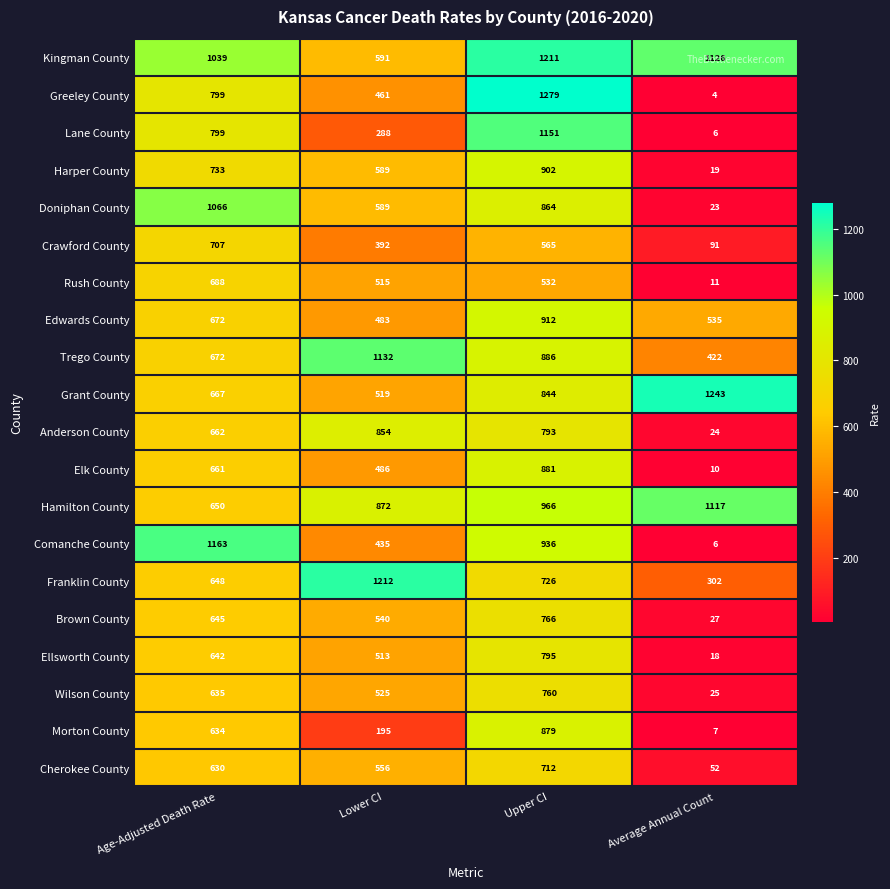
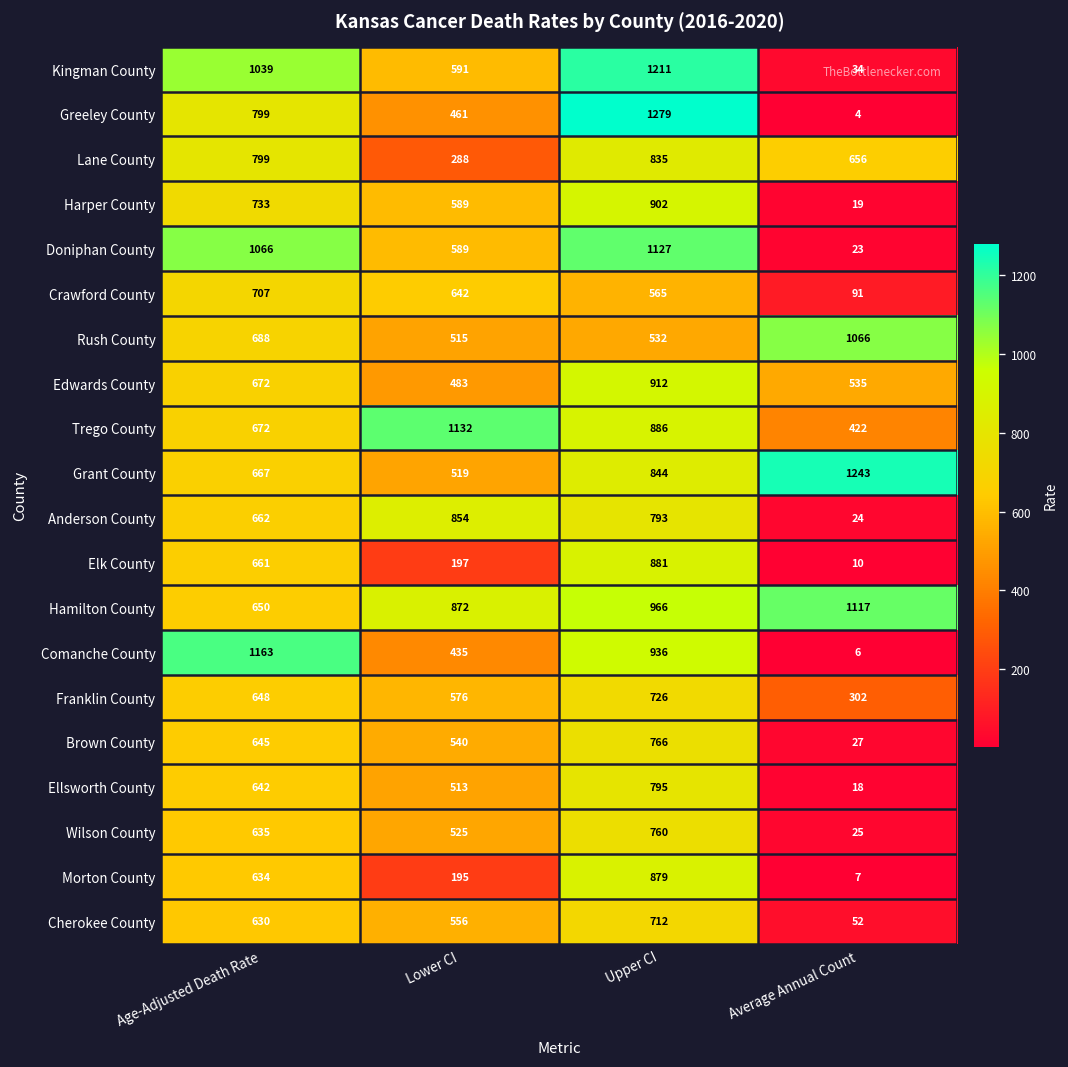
  {
    "Kingman County": {
      "Age-Adjusted Death Rate": 1039,
      "Lower CI": 591,
      "Upper CI": 1211,
-     "Average Annual Count": 1126
+     "Average Annual Count": 34
    },
    "Greeley County": {
      "Age-Adjusted Death Rate": 799,
      "Lower CI": 461,
      "Upper CI": 1279,
      "Average Annual Count": 4
    },
    "Lane County": {
      "Age-Adjusted Death Rate": 799,
      "Lower CI": 288,
-     "Upper CI": 1151,
-     "Average Annual Count": 6
+     "Upper CI": 835,
+     "Average Annual Count": 656
    },
    "Harper County": {
      "Age-Adjusted Death Rate": 733,
      "Lower CI": 589,
      "Upper CI": 902,
      "Average Annual Count": 19
    },
    "Doniphan County": {
      "Age-Adjusted Death Rate": 1066,
      "Lower CI": 589,
-     "Upper CI": 864,
+     "Upper CI": 1127,
      "Average Annual Count": 23
    },
    "Crawford County": {
      "Age-Adjusted Death Rate": 707,
-     "Lower CI": 392,
+     "Lower CI": 642,
      "Upper CI": 565,
      "Average Annual Count": 91
    },
    "Rush County": {
      "Age-Adjusted Death Rate": 688,
      "Lower CI": 515,
      "Upper CI": 532,
-     "Average Annual Count": 11
+     "Average Annual Count": 1066
    },
    "Edwards County": {
      "Age-Adjusted Death Rate": 672,
      "Lower CI": 483,
      "Upper CI": 912,
      "Average Annual Count": 535
    },
    "Trego County": {
      "Age-Adjusted Death Rate": 672,
      "Lower CI": 1132,
      "Upper CI": 886,
      "Average Annual Count": 422
    },
    "Grant County": {
      "Age-Adjusted Death Rate": 667,
      "Lower CI": 519,
      "Upper CI": 844,
      "Average Annual Count": 1243
    },
    "Anderson County": {
      "Age-Adjusted Death Rate": 662,
      "Lower CI": 854,
      "Upper CI": 793,
      "Average Annual Count": 24
    },
    "Elk County": {
      "Age-Adjusted Death Rate": 661,
-     "Lower CI": 486,
+     "Lower CI": 197,
      "Upper CI": 881,
      "Average Annual Count": 10
    },
    "Hamilton County": {
      "Age-Adjusted Death Rate": 650,
      "Lower CI": 872,
      "Upper CI": 966,
      "Average Annual Count": 1117
    },
    "Comanche County": {
      "Age-Adjusted Death Rate": 1163,
      "Lower CI": 435,
      "Upper CI": 936,
      "Average Annual Count": 6
    },
    "Franklin County": {
      "Age-Adjusted Death Rate": 648,
-     "Lower CI": 1212,
+     "Lower CI": 576,
      "Upper CI": 726,
      "Average Annual Count": 302
    },
    "Brown County": {
      "Age-Adjusted Death Rate": 645,
      "Lower CI": 540,
      "Upper CI": 766,
      "Average Annual Count": 27
    },
    "Ellsworth County": {
      "Age-Adjusted Death Rate": 642,
      "Lower CI": 513,
      "Upper CI": 795,
      "Average Annual Count": 18
    },
    "Wilson County": {
      "Age-Adjusted Death Rate": 635,
      "Lower CI": 525,
      "Upper CI": 760,
      "Average Annual Count": 25
    },
    "Morton County": {
      "Age-Adjusted Death Rate": 634,
      "Lower CI": 195,
      "Upper CI": 879,
      "Average Annual Count": 7
    },
    "Cherokee County": {
      "Age-Adjusted Death Rate": 630,
      "Lower CI": 556,
      "Upper CI": 712,
      "Average Annual Count": 52
    }
  }
